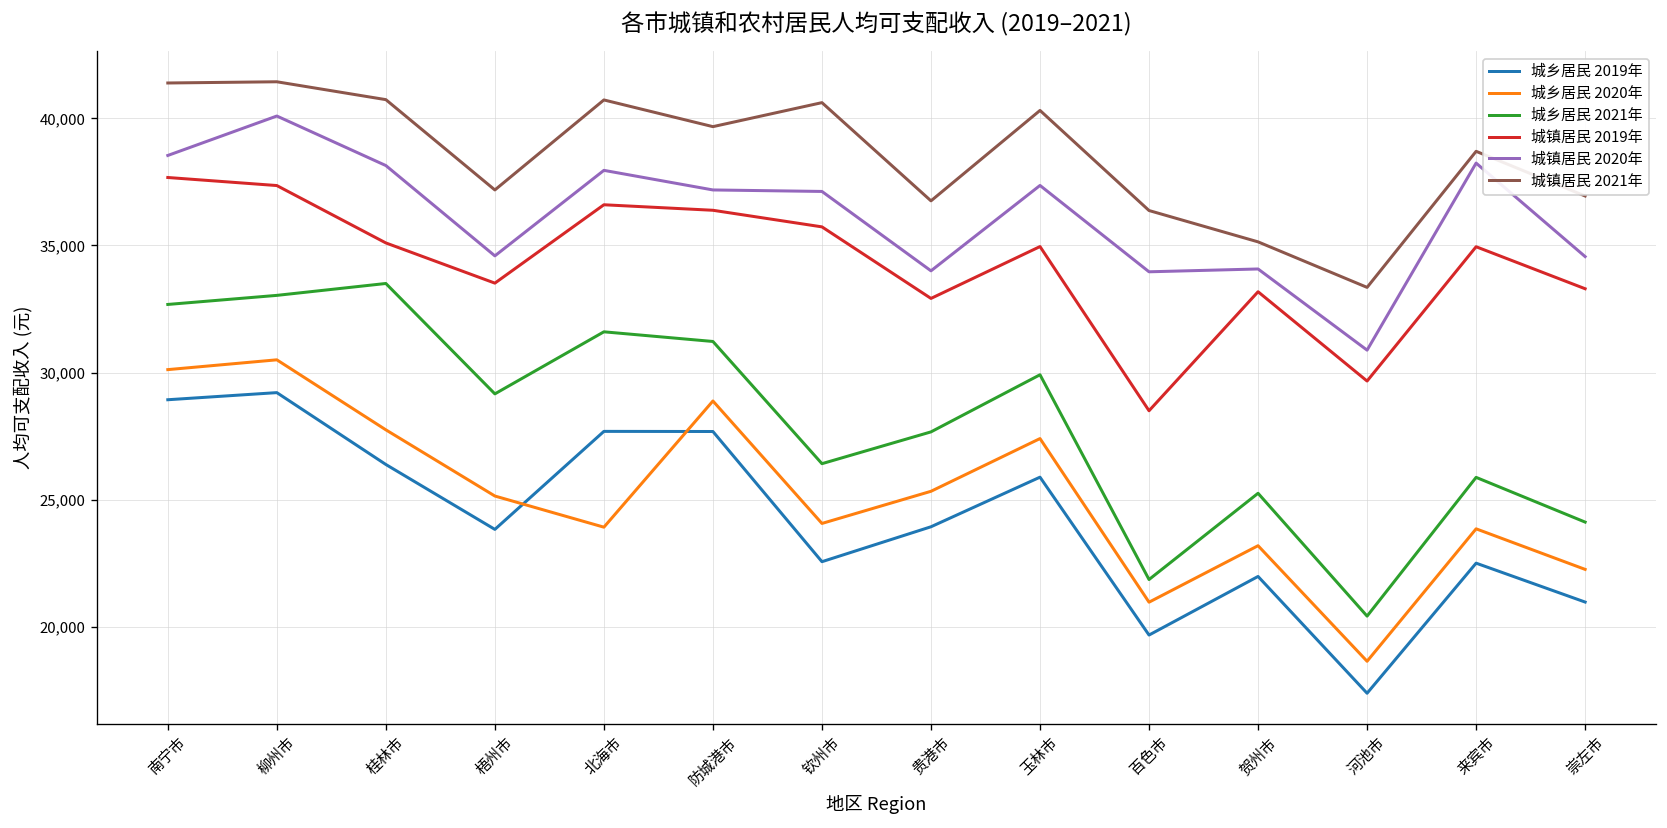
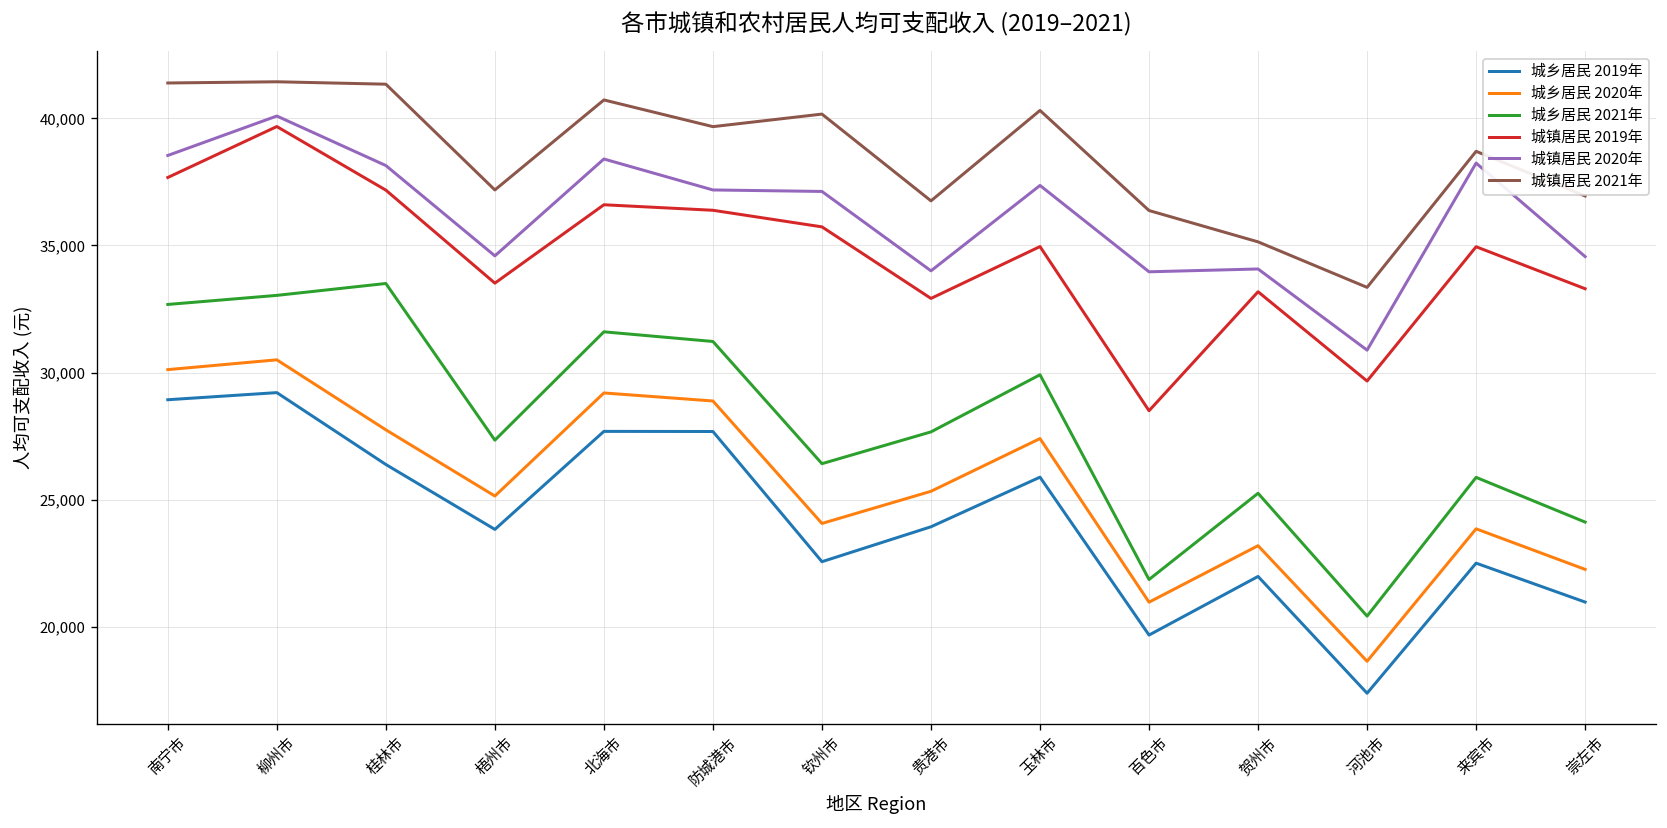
  {
    "城乡居民 2019年": {
      "南宁市": "28,900",
      "柳州市": "29,200",
      "桂林市": "26,400",
      "梧州市": "23,800",
      "北海市": "27,700",
      "防城港市": "27,700",
      "钦州市": "22,600",
      "贵港市": "23,900",
      "玉林市": "25,900",
      "百色市": "19,700",
      "贺州市": "22,000",
      "河池市": "17,400",
      "来宾市": "22,500",
      "崇左市": "21,000"
    },
    "城乡居民 2020年": {
      "南宁市": "30,100",
      "柳州市": "30,500",
      "桂林市": "27,700",
      "梧州市": "25,100",
-     "北海市": "23,900",
+     "北海市": "29,200",
      "防城港市": "28,900",
      "钦州市": "24,100",
      "贵港市": "25,300",
      "玉林市": "27,400",
      "百色市": "21,000",
      "贺州市": "23,200",
      "河池市": "18,600",
      "来宾市": "23,800",
      "崇左市": "22,300"
    },
    "城乡居民 2021年": {
      "南宁市": "32,700",
      "柳州市": "33,000",
      "桂林市": "33,500",
-     "梧州市": "29,200",
+     "梧州市": "27,300",
      "北海市": "31,600",
      "防城港市": "31,200",
      "钦州市": "26,400",
      "贵港市": "27,700",
      "玉林市": "29,900",
      "百色市": "21,900",
      "贺州市": "25,200",
      "河池市": "20,400",
      "来宾市": "25,900",
      "崇左市": "24,100"
    },
    "城镇居民 2019年": {
      "南宁市": "37,700",
-     "柳州市": "37,400",
-     "桂林市": "35,100",
+     "柳州市": "39,700",
+     "桂林市": "37,200",
      "梧州市": "33,500",
      "北海市": "36,600",
      "防城港市": "36,400",
      "钦州市": "35,700",
      "贵港市": "32,900",
      "玉林市": "35,000",
      "百色市": "28,500",
      "贺州市": "33,200",
      "河池市": "29,700",
      "来宾市": "35,000",
      "崇左市": "33,300"
    },
    "城镇居民 2020年": {
      "南宁市": "38,500",
      "柳州市": "40,100",
      "桂林市": "38,100",
      "梧州市": "34,600",
-     "北海市": "38,000",
+     "北海市": "38,400",
      "防城港市": "37,200",
      "钦州市": "37,100",
      "贵港市": "34,000",
      "玉林市": "37,400",
      "百色市": "34,000",
      "贺州市": "34,100",
      "河池市": "30,900",
      "来宾市": "38,200",
      "崇左市": "34,600"
    },
    "城镇居民 2021年": {
      "南宁市": "41,400",
      "柳州市": "41,400",
-     "桂林市": "40,700",
+     "桂林市": "41,300",
      "梧州市": "37,200",
      "北海市": "40,700",
      "防城港市": "39,700",
-     "钦州市": "40,600",
+     "钦州市": "40,200",
      "贵港市": "36,800",
      "玉林市": "40,300",
      "百色市": "36,400",
      "贺州市": "35,100",
      "河池市": "33,400",
      "来宾市": "38,700"
    }
  }
